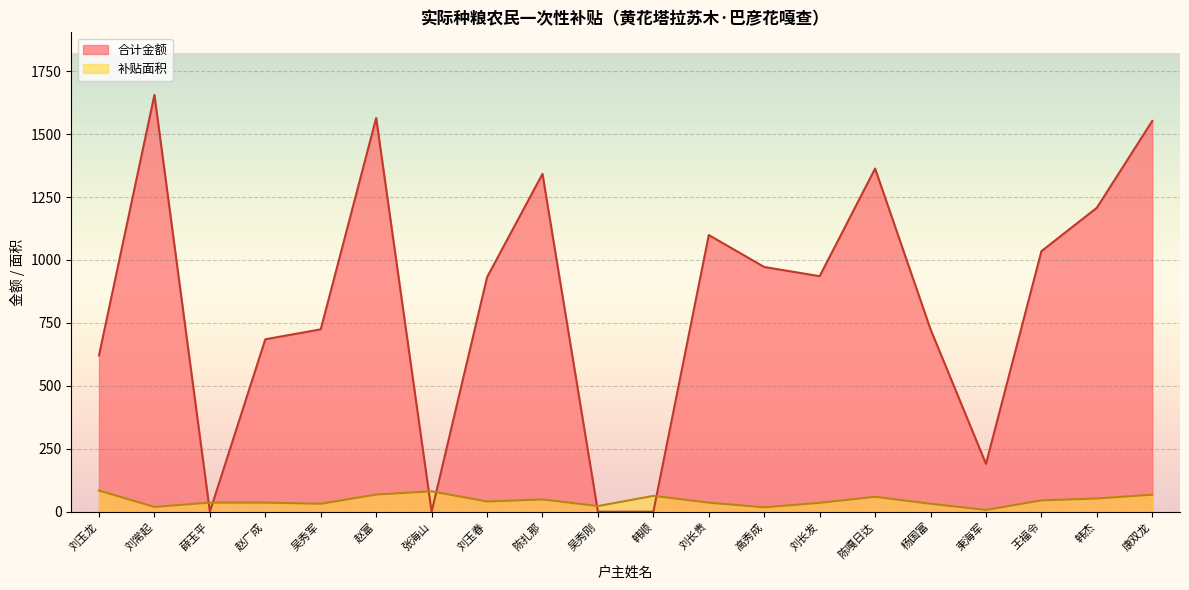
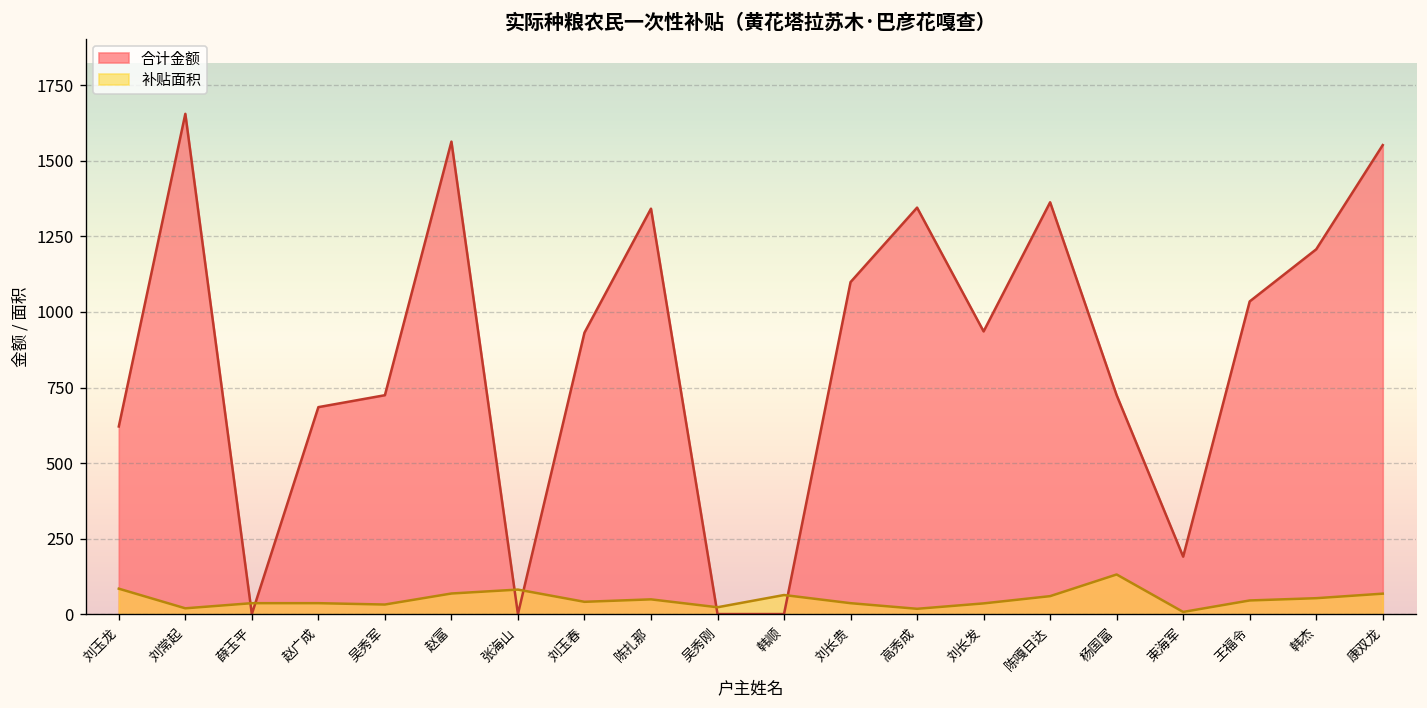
  {
    "合计金额": {
      "刘玉龙": 620,
      "刘常起": 1660,
      "薛玉平": 0,
      "赵广成": 690,
      "吴秀军": 720,
      "赵富": 1560,
      "张海山": 0,
      "刘玉春": 930,
      "陈扎那": 1340,
      "吴秀刚": 0,
      "韩顺": 0,
      "刘长贵": 1100,
-     "高秀成": 970,
+     "高秀成": 1350,
      "刘长发": 940,
      "陈嘎日达": 1360,
      "杨国富": 720,
      "束海军": 190,
      "王福令": 1040,
      "韩杰": 1210,
      "康双龙": 1550
    },
    "补贴面积": {
      "刘玉龙": 80,
      "刘常起": 20,
      "薛玉平": 40,
      "赵广成": 40,
      "吴秀军": 30,
      "赵富": 70,
      "张海山": 80,
      "刘玉春": 40,
      "陈扎那": 50,
      "吴秀刚": 20,
      "韩顺": 60,
      "刘长贵": 40,
      "高秀成": 20,
      "刘长发": 40,
      "陈嘎日达": 60,
-     "杨国富": 30,
+     "杨国富": 130,
      "束海军": 10,
      "王福令": 50,
      "韩杰": 50,
      "康双龙": 70
    }
  }
